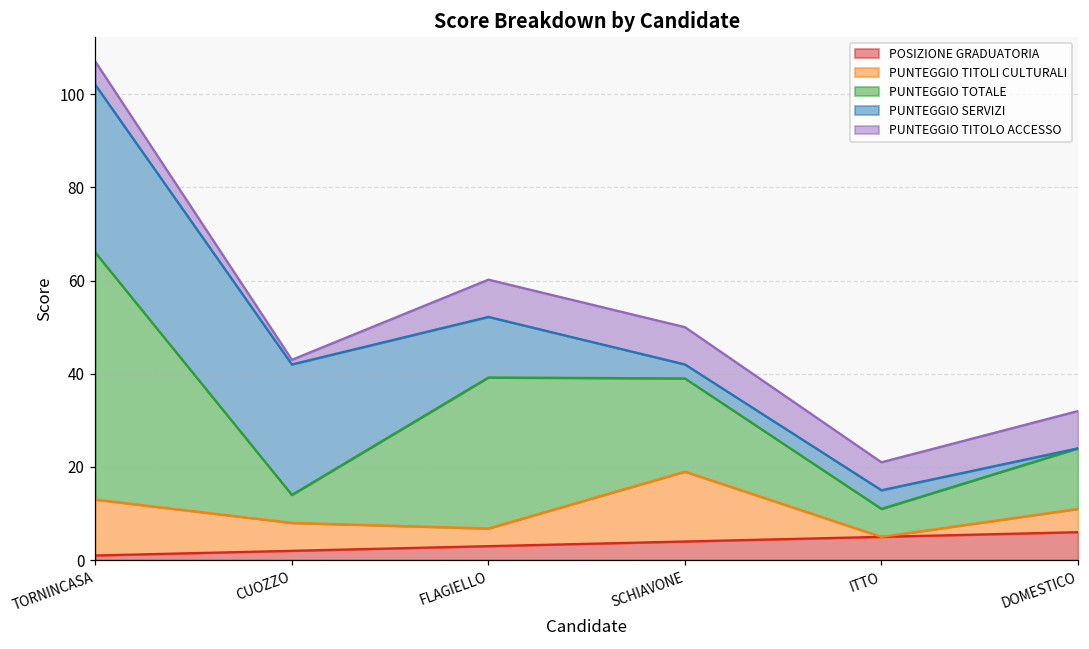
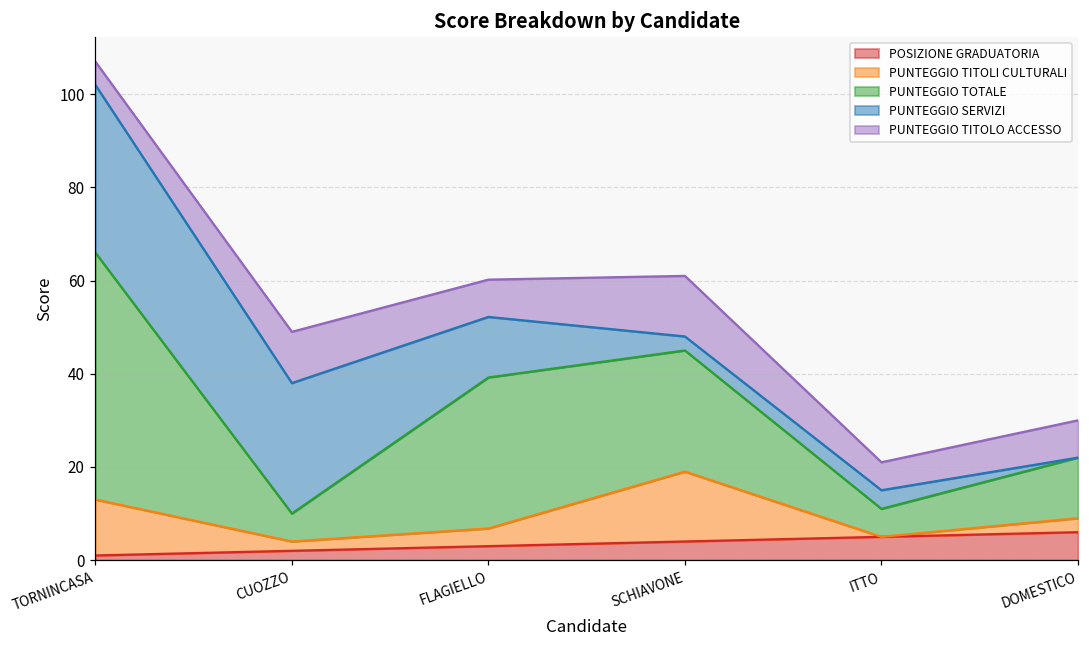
  {
    "POSIZIONE GRADUATORIA": {
      "TORNINCASA": 1,
      "CUOZZO": 2,
      "FLAGIELLO": 3,
      "SCHIAVONE": 4,
      "DOMESTICO": 6
    },
    "PUNTEGGIO TITOLI CULTURALI": {
      "TORNINCASA": 12,
-     "CUOZZO": 6,
+     "CUOZZO": 2,
      "FLAGIELLO": 4,
      "SCHIAVONE": 15,
-     "DOMESTICO": 5
+     "DOMESTICO": 3
    },
    "PUNTEGGIO TOTALE": {
      "TORNINCASA": 53,
      "CUOZZO": 6,
      "FLAGIELLO": 32,
-     "SCHIAVONE": 20,
+     "SCHIAVONE": 26,
      "ITTO": 6
    },
    "PUNTEGGIO SERVIZI": {
      "TORNINCASA": 36,
      "CUOZZO": 28,
      "FLAGIELLO": 13,
      "SCHIAVONE": 3,
      "ITTO": 4
    },
    "PUNTEGGIO TITOLO ACCESSO": {
      "TORNINCASA": 5,
-     "CUOZZO": 1,
+     "CUOZZO": 11,
      "FLAGIELLO": 8,
-     "SCHIAVONE": 8,
+     "SCHIAVONE": 13,
      "ITTO": 6,
      "DOMESTICO": 8
    }
  }
